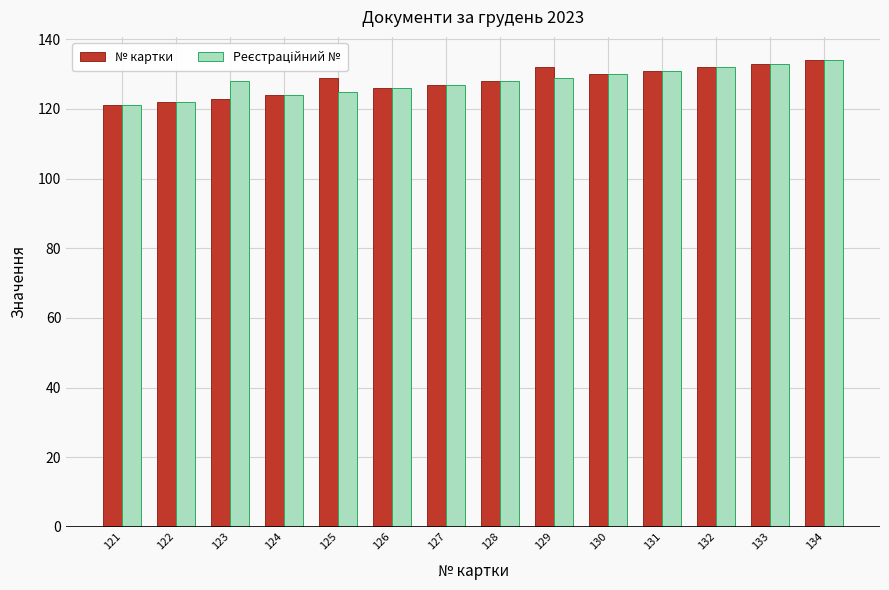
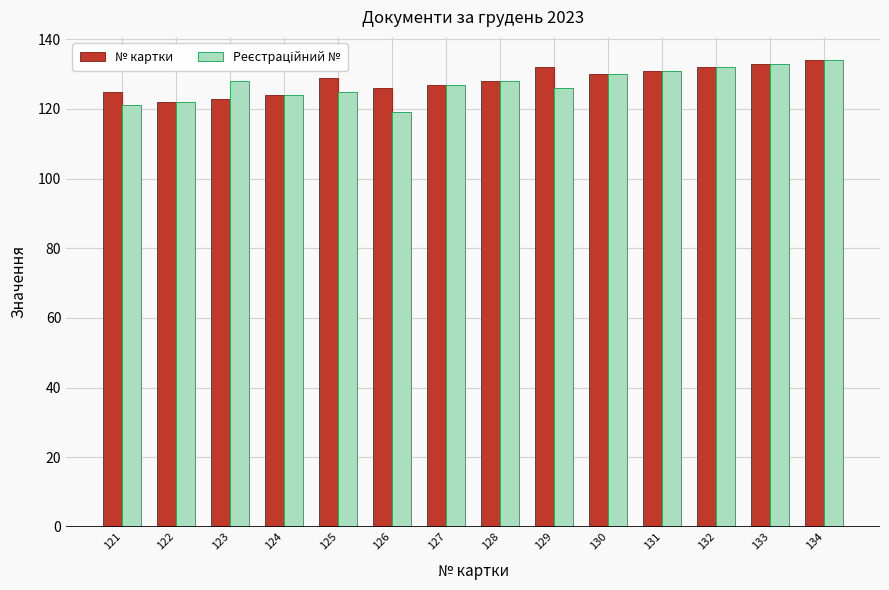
  {
    "№ картки": {
-     "121": 121,
+     "121": 125,
      "122": 122,
      "123": 123,
      "124": 124,
      "125": 129,
      "126": 126,
      "127": 127,
      "128": 128,
      "129": 132,
      "130": 130,
      "131": 131,
      "132": 132,
      "133": 133,
      "134": 134
    },
    "Реєстраційний №": {
      "121": 121,
      "122": 122,
      "123": 128,
      "124": 124,
      "125": 125,
-     "126": 126,
+     "126": 119,
      "127": 127,
      "128": 128,
-     "129": 129,
+     "129": 126,
      "130": 130,
      "131": 131,
      "132": 132,
      "133": 133,
      "134": 134
    }
  }
